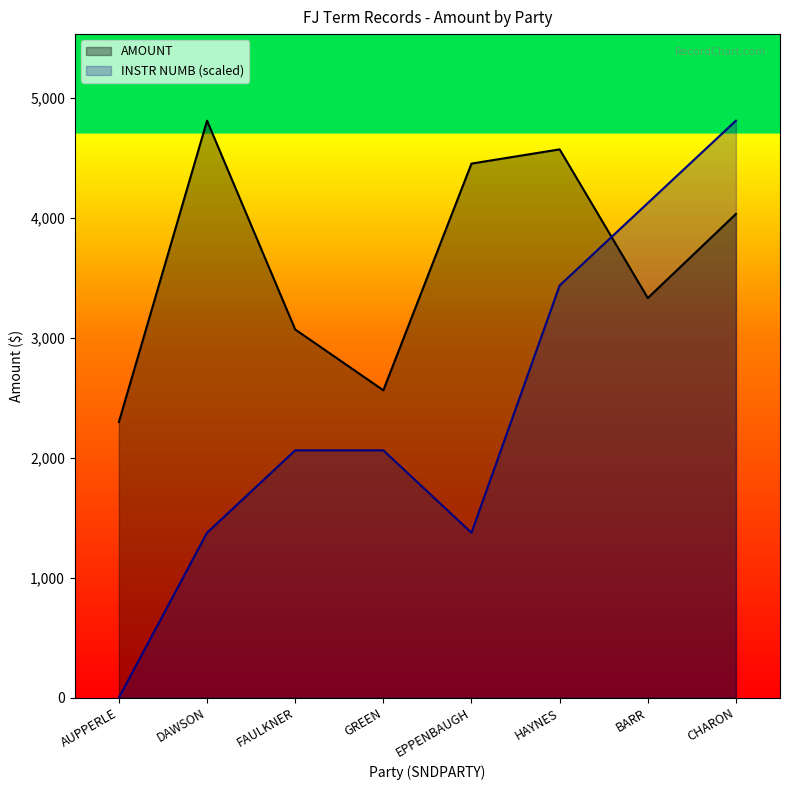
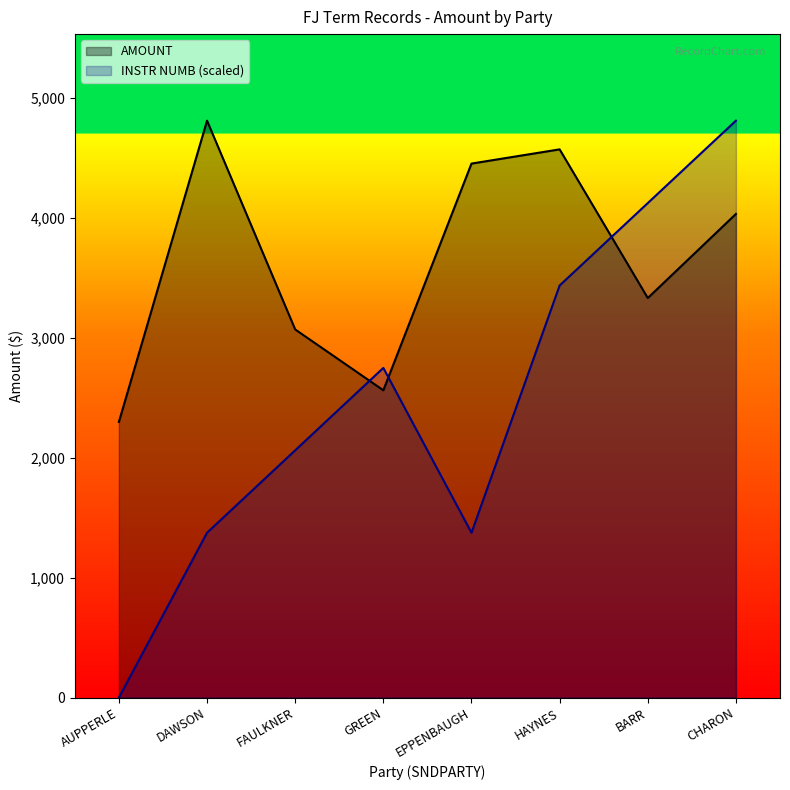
  {
    "AMOUNT": {
      "AUPPERLE": "2,300",
      "DAWSON": "4,810",
      "FAULKNER": "3,070",
      "GREEN": "2,560",
      "EPPENBAUGH": "4,450",
      "HAYNES": "4,570",
      "BARR": "3,330",
      "CHARON": "4,030"
    },
    "INSTR NUMB (scaled)": {
      "AUPPERLE": "0",
      "DAWSON": "1,370",
      "FAULKNER": "2,060",
-     "GREEN": "2,060",
+     "GREEN": "2,750",
      "EPPENBAUGH": "1,370",
      "HAYNES": "3,430",
      "BARR": "4,120",
      "CHARON": "4,810"
    }
  }
